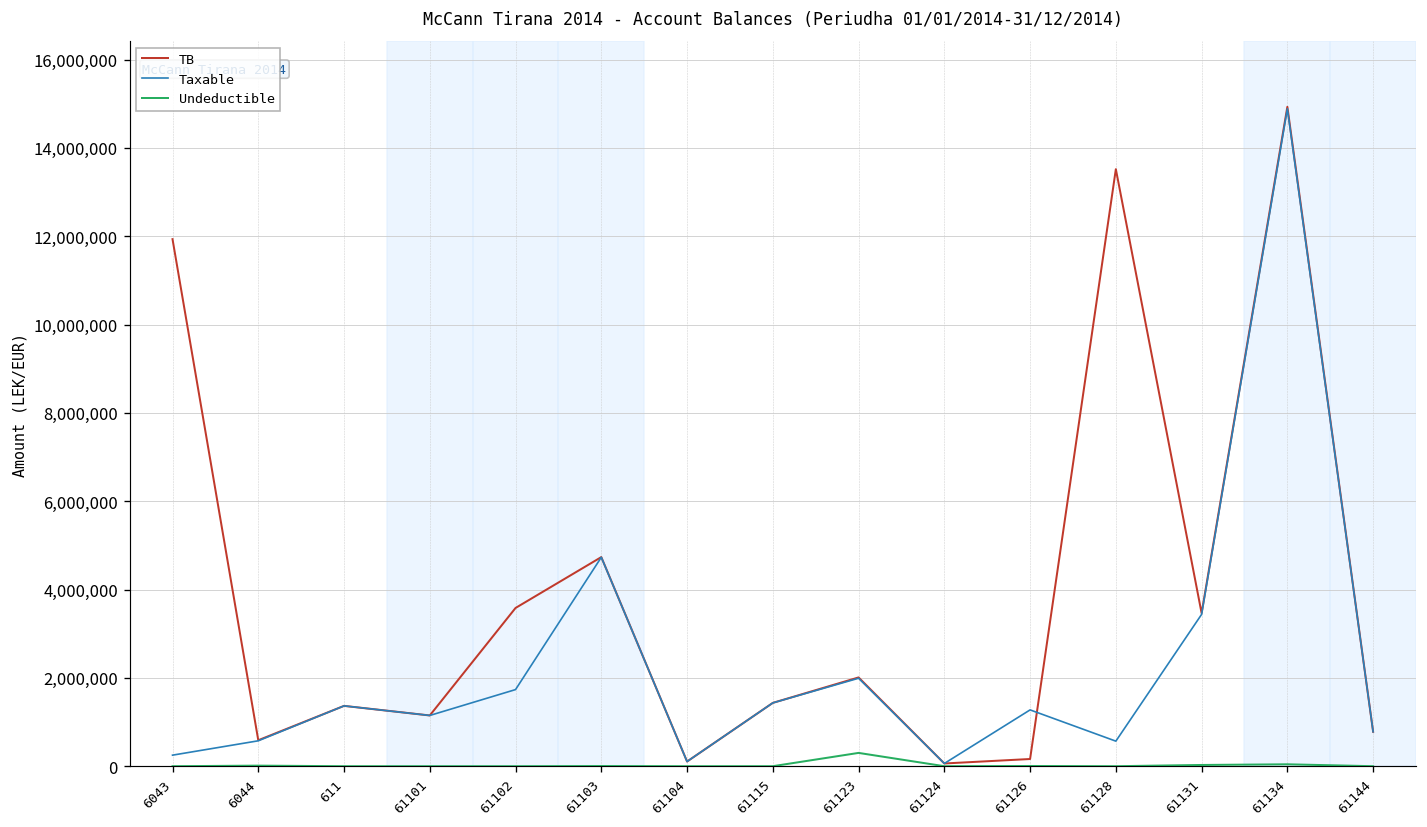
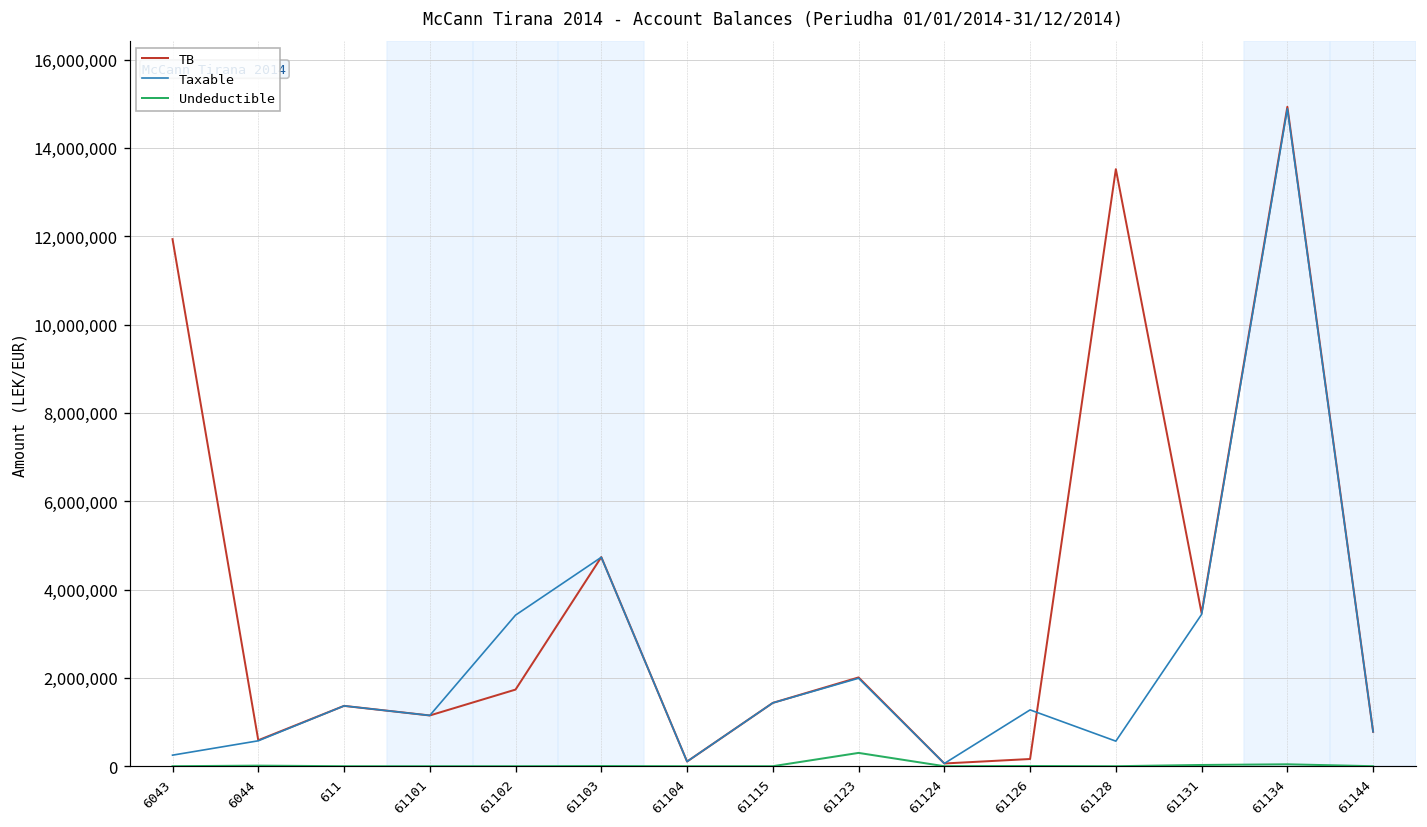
  {
    "TB": {
      "6043": "11,900,000",
-     "61102": "3,600,000",
+     "61102": "1,700,000",
      "61126": "200,000",
      "61128": "13,500,000"
    },
    "Taxable": {
      "6043": "300,000",
-     "61102": "1,700,000",
+     "61102": "3,400,000",
      "61126": "1,300,000",
      "61128": "600,000"
    },
    "Undeductible": {
      "6043": "0",
      "6044": "0",
      "611": "0",
      "61101": "0",
      "61102": "0",
      "61103": "0",
      "61104": "0",
      "61115": "0",
      "61123": "300,000",
      "61126": "0",
      "61128": "0",
      "61131": "0",
      "61134": "0",
      "61144": "0"
    }
  }
